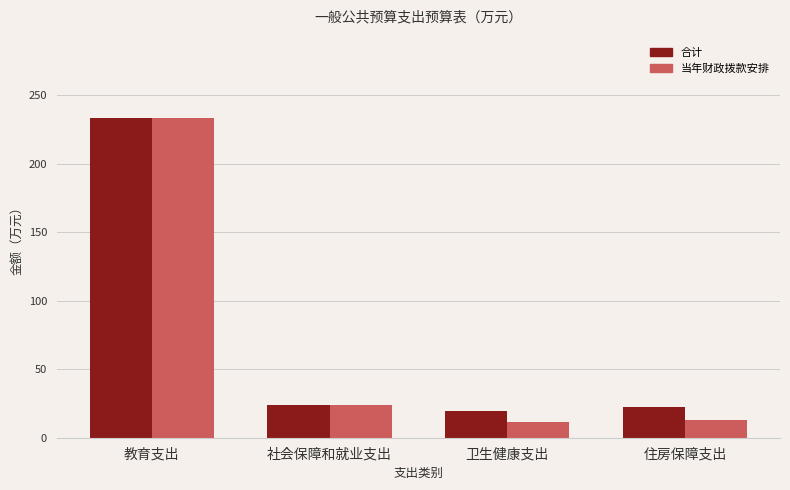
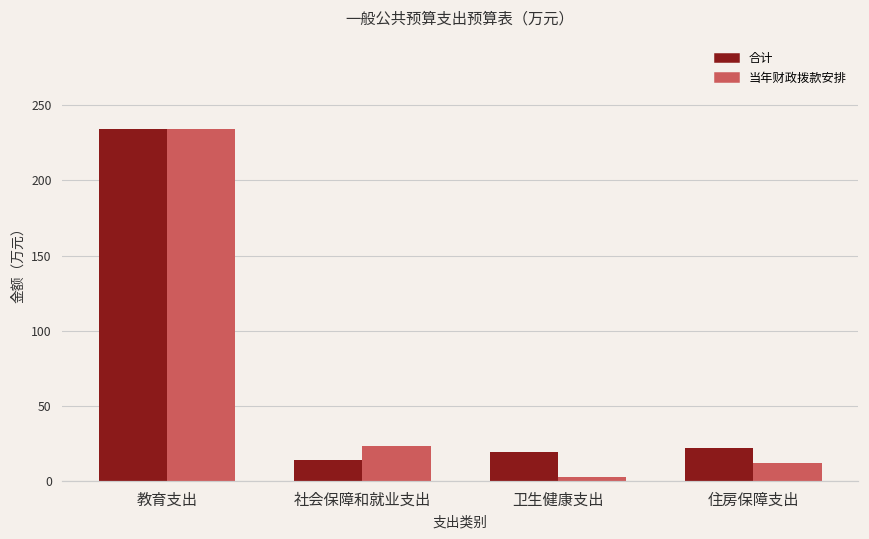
  {
    "合计": {
      "教育支出": 234,
-     "社会保障和就业支出": 24,
+     "社会保障和就业支出": 14,
      "卫生健康支出": 20,
      "住房保障支出": 23
    },
    "当年财政拨款安排": {
      "教育支出": 234,
      "社会保障和就业支出": 24,
-     "卫生健康支出": 12,
+     "卫生健康支出": 3,
      "住房保障支出": 13
    }
  }
